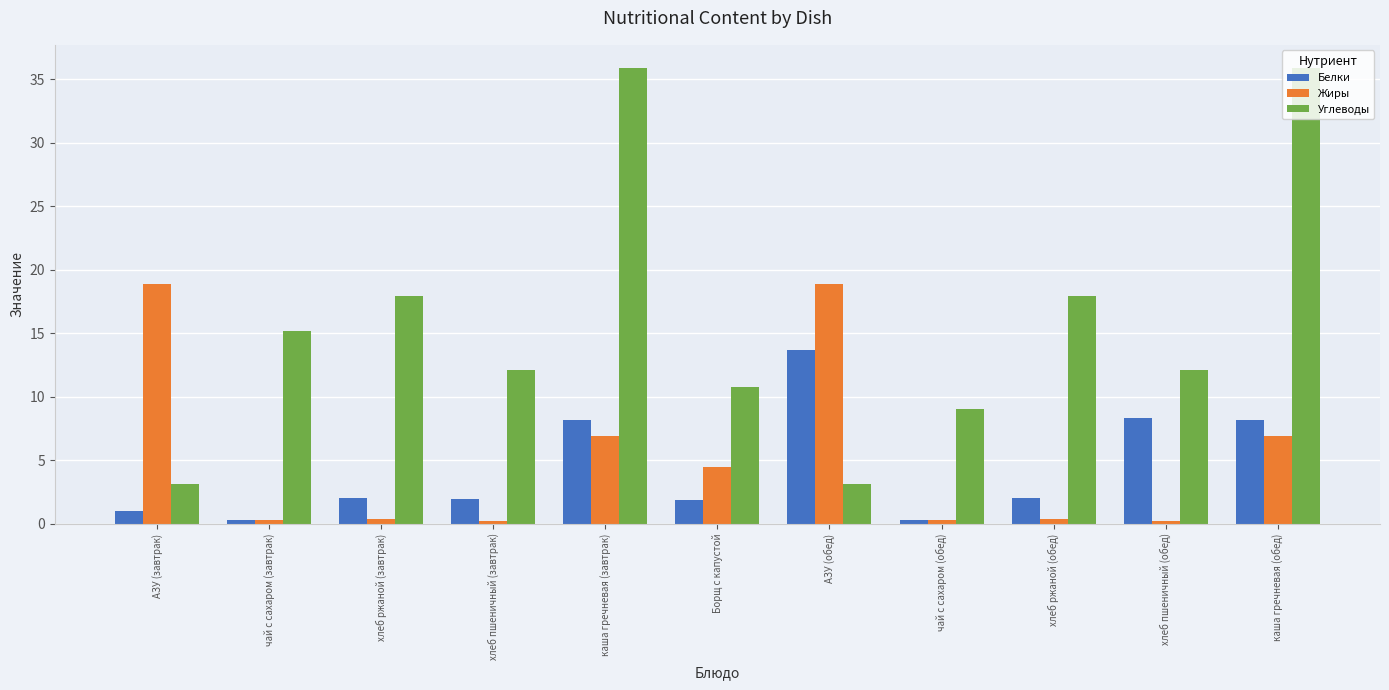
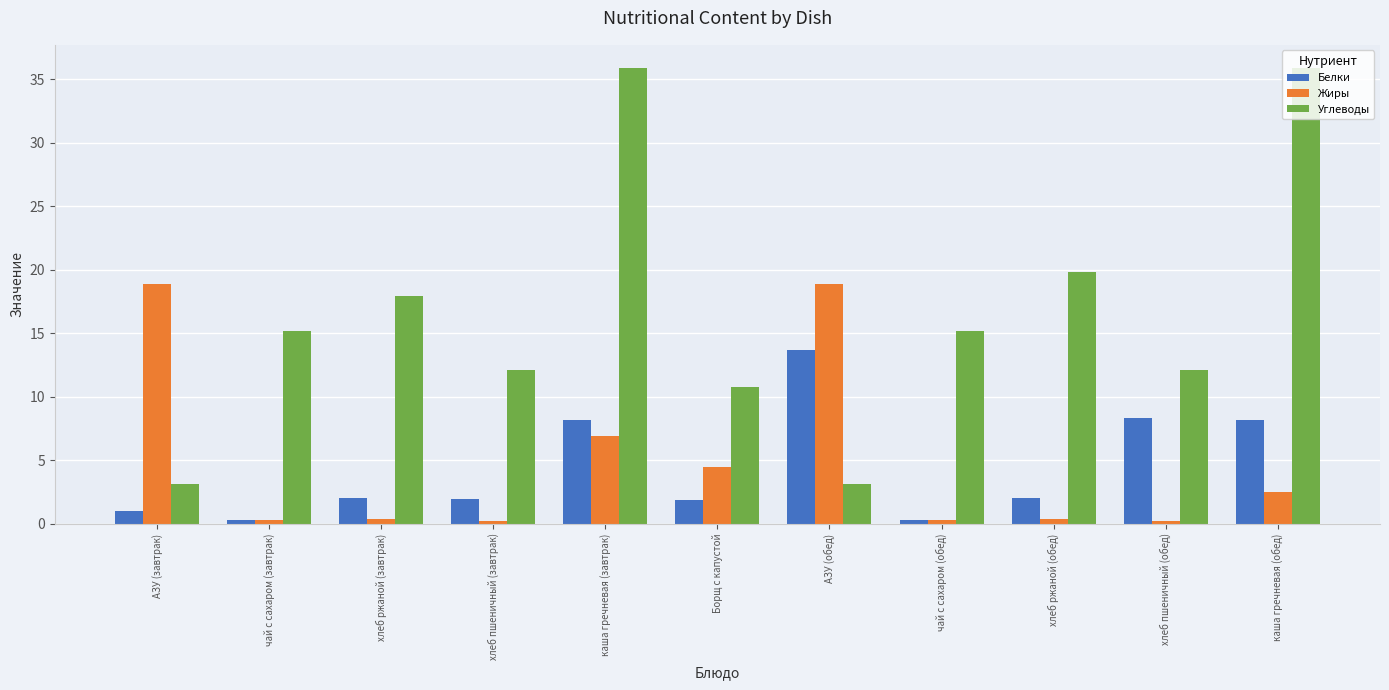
  {
    "Белки": {
      "АЗУ (завтрак)": 1.0,
      "чай с сахаром (завтрак)": 0.3,
      "хлеб ржаной (завтрак)": 2.0,
      "хлеб пшеничный (завтрак)": 2.0,
      "каша гречневая (завтрак)": 8.2,
      "Борщ с капустой": 1.8,
      "АЗУ (обед)": 13.7,
      "чай с сахаром (обед)": 0.3,
      "хлеб ржаной (обед)": 2.0,
      "хлеб пшеничный (обед)": 8.3,
      "каша гречневая (обед)": 8.2
    },
    "Жиры": {
      "АЗУ (завтрак)": 18.9,
      "чай с сахаром (завтрак)": 0.3,
      "хлеб ржаной (завтрак)": 0.4,
      "хлеб пшеничный (завтрак)": 0.3,
      "каша гречневая (завтрак)": 6.9,
      "Борщ с капустой": 4.5,
      "АЗУ (обед)": 18.9,
      "чай с сахаром (обед)": 0.3,
      "хлеб ржаной (обед)": 0.4,
      "хлеб пшеничный (обед)": 0.3,
-     "каша гречневая (обед)": 6.9
+     "каша гречневая (обед)": 2.5
    },
    "Углеводы": {
      "АЗУ (завтрак)": 3.2,
      "чай с сахаром (завтрак)": 15.2,
      "хлеб ржаной (завтрак)": 17.9,
      "хлеб пшеничный (завтрак)": 12.1,
      "каша гречневая (завтрак)": 35.9,
      "Борщ с капустой": 10.8,
      "АЗУ (обед)": 3.2,
-     "чай с сахаром (обед)": 9.0,
-     "хлеб ржаной (обед)": 17.9,
+     "чай с сахаром (обед)": 15.2,
+     "хлеб ржаной (обед)": 19.8,
      "хлеб пшеничный (обед)": 12.1
    }
  }
